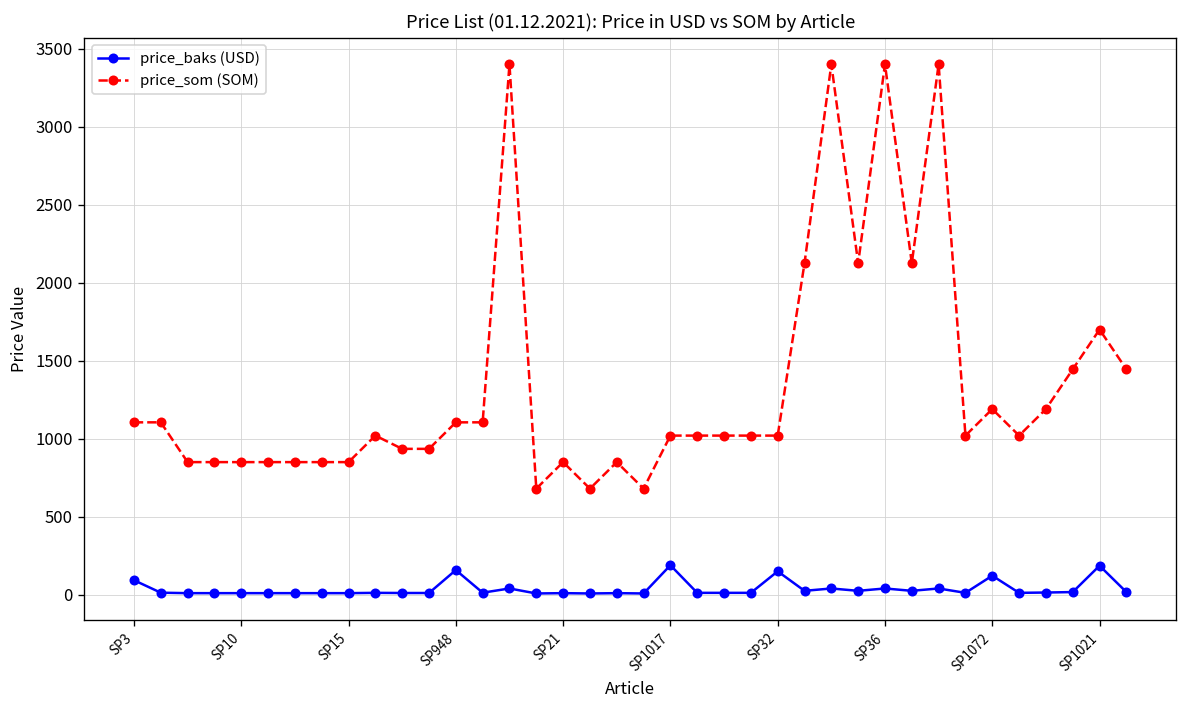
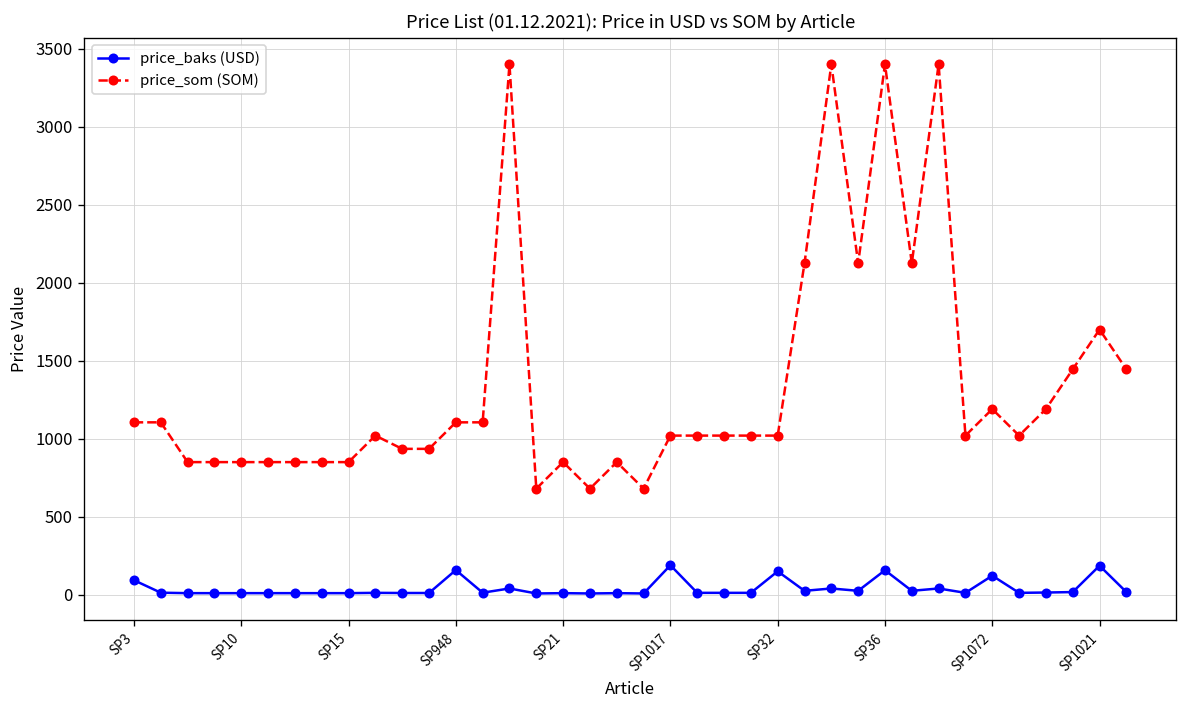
  {
    "price_baks (USD)": {
      "SP3": 90,
      "SP10": 10,
      "SP15": 10,
      "SP948": 160,
      "SP21": 10,
      "SP1017": 190,
      "SP32": 150,
-     "SP36": 40,
+     "SP36": 160,
      "SP1072": 120,
      "SP1021": 190
    },
    "price_som (SOM)": {
      "SP3": 1110,
      "SP10": 850,
      "SP15": 850,
      "SP948": 1110,
      "SP21": 850,
      "SP1017": 1020,
      "SP32": 1020,
      "SP36": 3400,
      "SP1072": 1190,
      "SP1021": 1700
    }
  }
